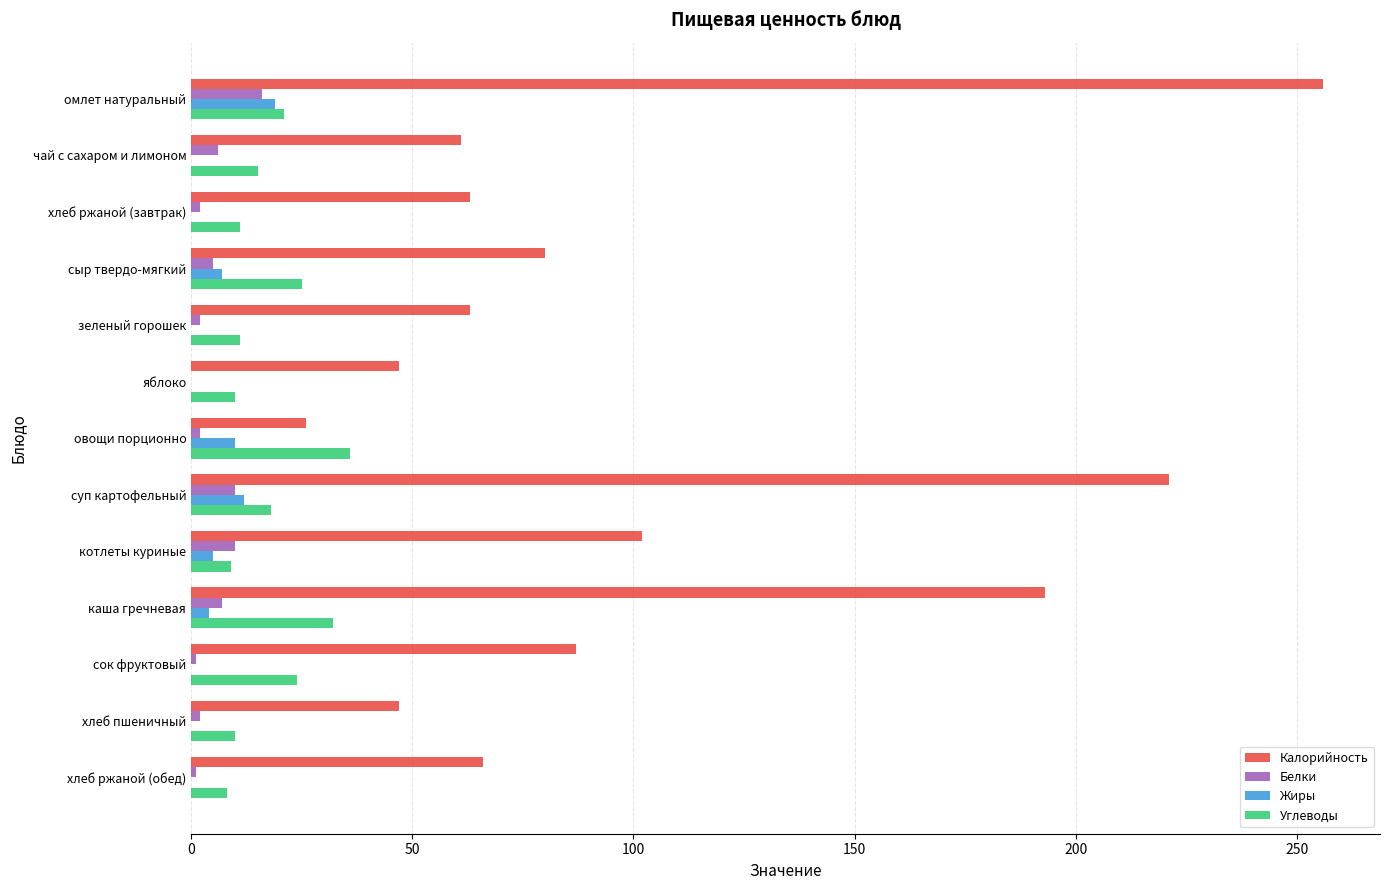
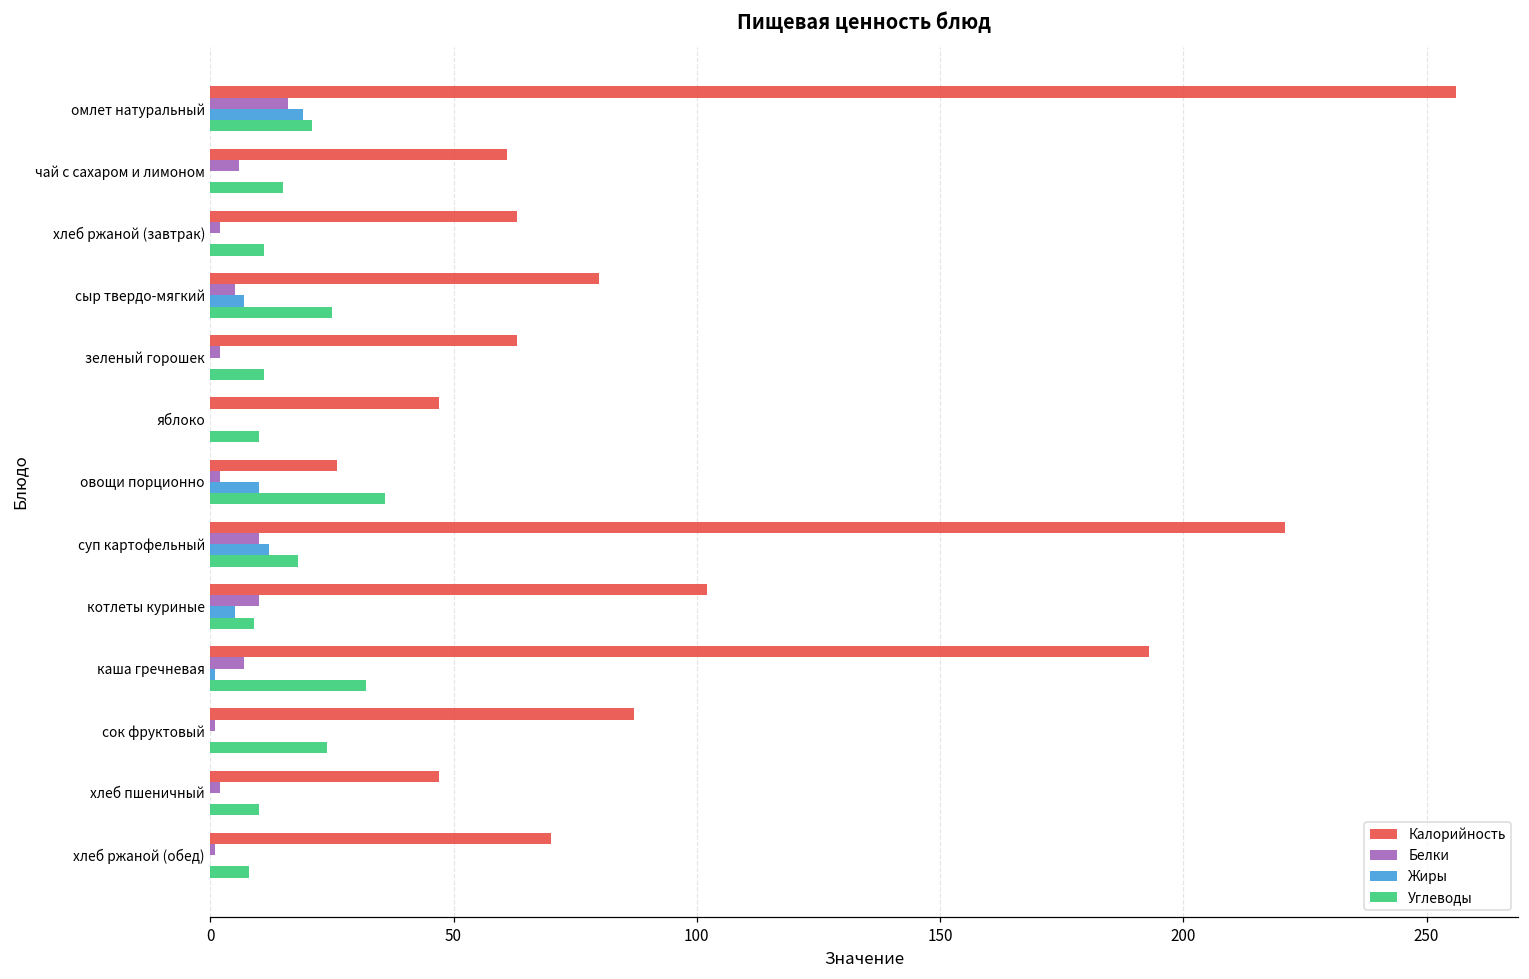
  {
    "Калорийность": {
      "омлет натуральный": 256,
      "чай с сахаром и лимоном": 61,
      "хлеб ржаной (завтрак)": 63,
      "сыр твердо-мягкий": 80,
      "зеленый горошек": 63,
      "яблоко": 47,
      "овощи порционно": 26,
      "суп картофельный": 221,
      "котлеты куриные": 102,
      "каша гречневая": 193,
      "сок фруктовый": 87,
      "хлеб пшеничный": 47,
-     "хлеб ржаной (обед)": 66
+     "хлеб ржаной (обед)": 70
    },
    "Белки": {
      "омлет натуральный": 16,
      "чай с сахаром и лимоном": 6,
      "хлеб ржаной (завтрак)": 2,
      "сыр твердо-мягкий": 5,
      "зеленый горошек": 2,
      "яблоко": 0,
      "овощи порционно": 2,
      "суп картофельный": 10,
      "котлеты куриные": 10,
      "каша гречневая": 7,
      "сок фруктовый": 1,
      "хлеб пшеничный": 2,
      "хлеб ржаной (обед)": 1
    },
    "Жиры": {
      "омлет натуральный": 19,
      "чай с сахаром и лимоном": 0,
      "хлеб ржаной (завтрак)": 0,
      "сыр твердо-мягкий": 7,
      "зеленый горошек": 0,
      "яблоко": 0,
      "овощи порционно": 10,
      "суп картофельный": 12,
      "котлеты куриные": 5,
-     "каша гречневая": 4,
+     "каша гречневая": 1,
      "сок фруктовый": 0,
      "хлеб пшеничный": 0,
      "хлеб ржаной (обед)": 0
    },
    "Углеводы": {
      "омлет натуральный": 21,
      "чай с сахаром и лимоном": 15,
      "хлеб ржаной (завтрак)": 11,
      "сыр твердо-мягкий": 25,
      "зеленый горошек": 11,
      "яблоко": 10,
      "овощи порционно": 36,
      "суп картофельный": 18,
      "котлеты куриные": 9,
      "каша гречневая": 32,
      "сок фруктовый": 24,
      "хлеб пшеничный": 10,
      "хлеб ржаной (обед)": 8
    }
  }
